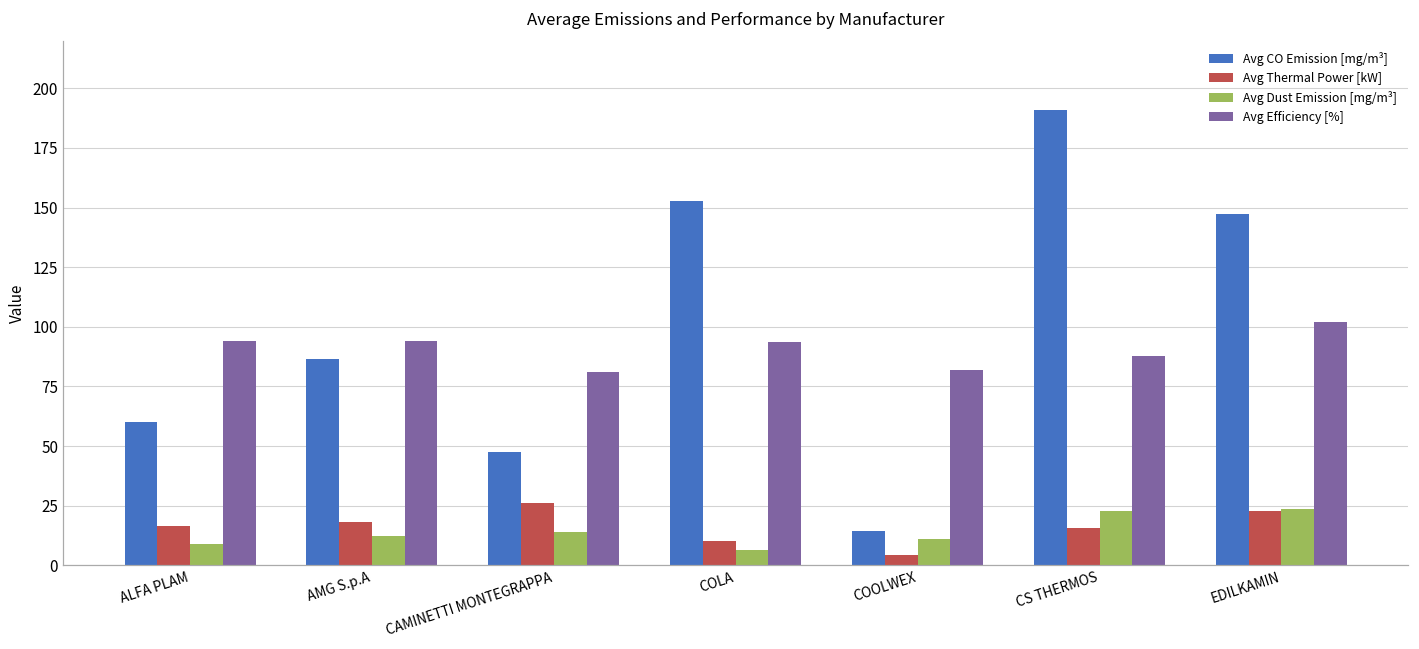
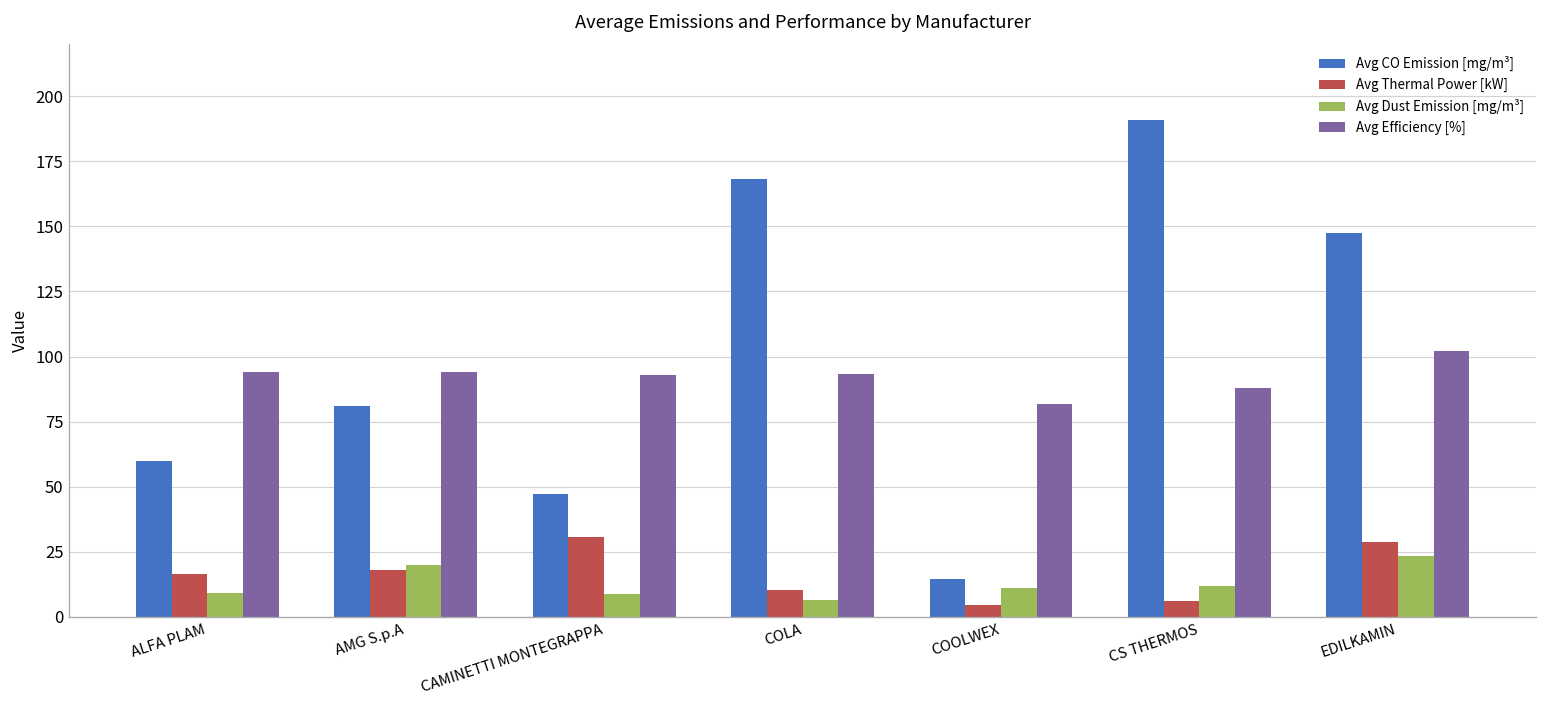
  {
    "Avg CO Emission [mg/m³]": {
      "ALFA PLAM": 60,
-     "AMG S.p.A": 87,
+     "AMG S.p.A": 81,
      "CAMINETTI MONTEGRAPPA": 47,
-     "COLA": 153,
+     "COLA": 168,
      "COOLWEX": 14,
      "CS THERMOS": 191,
      "EDILKAMIN": 147
    },
    "Avg Thermal Power [kW]": {
      "ALFA PLAM": 17,
      "AMG S.p.A": 18,
-     "CAMINETTI MONTEGRAPPA": 26,
+     "CAMINETTI MONTEGRAPPA": 31,
      "COLA": 10,
      "COOLWEX": 4,
-     "CS THERMOS": 16,
-     "EDILKAMIN": 23
+     "CS THERMOS": 6,
+     "EDILKAMIN": 29
    },
    "Avg Dust Emission [mg/m³]": {
      "ALFA PLAM": 9,
-     "AMG S.p.A": 12,
-     "CAMINETTI MONTEGRAPPA": 14,
+     "AMG S.p.A": 20,
+     "CAMINETTI MONTEGRAPPA": 9,
      "COLA": 6,
      "COOLWEX": 11,
-     "CS THERMOS": 23,
+     "CS THERMOS": 12,
      "EDILKAMIN": 23
    },
    "Avg Efficiency [%]": {
      "ALFA PLAM": 94,
      "AMG S.p.A": 94,
-     "CAMINETTI MONTEGRAPPA": 81,
+     "CAMINETTI MONTEGRAPPA": 93,
      "COLA": 93,
      "COOLWEX": 82,
      "CS THERMOS": 88,
      "EDILKAMIN": 102
    }
  }
